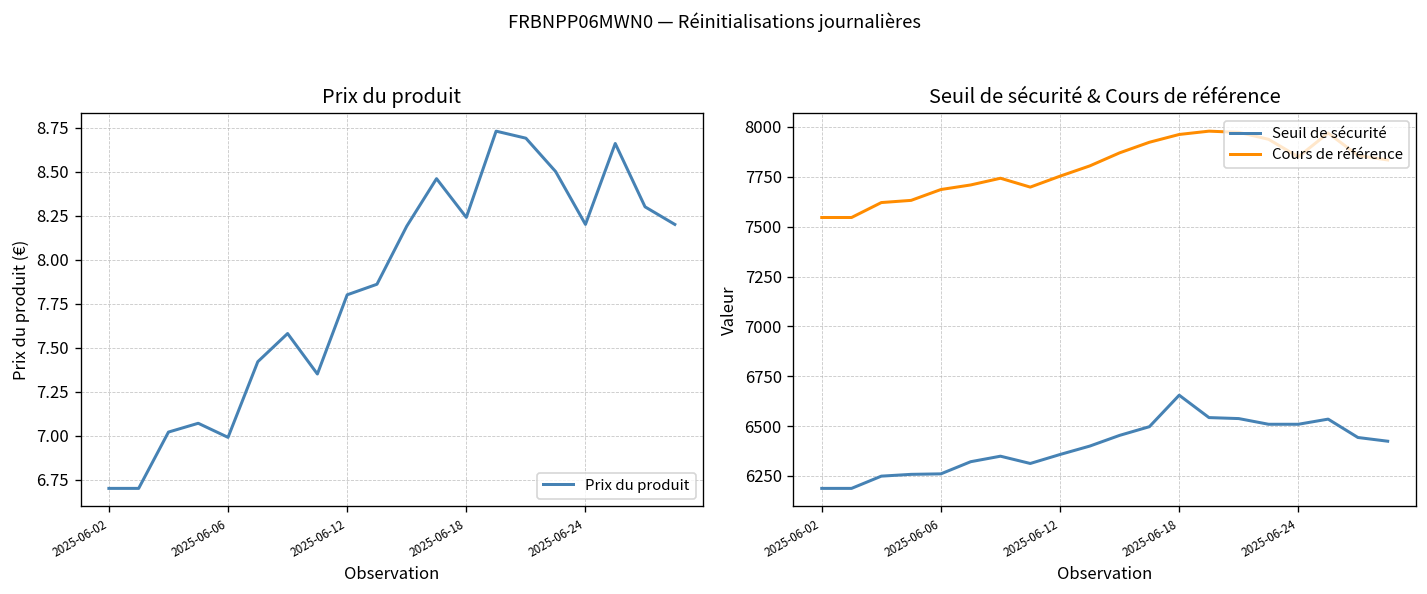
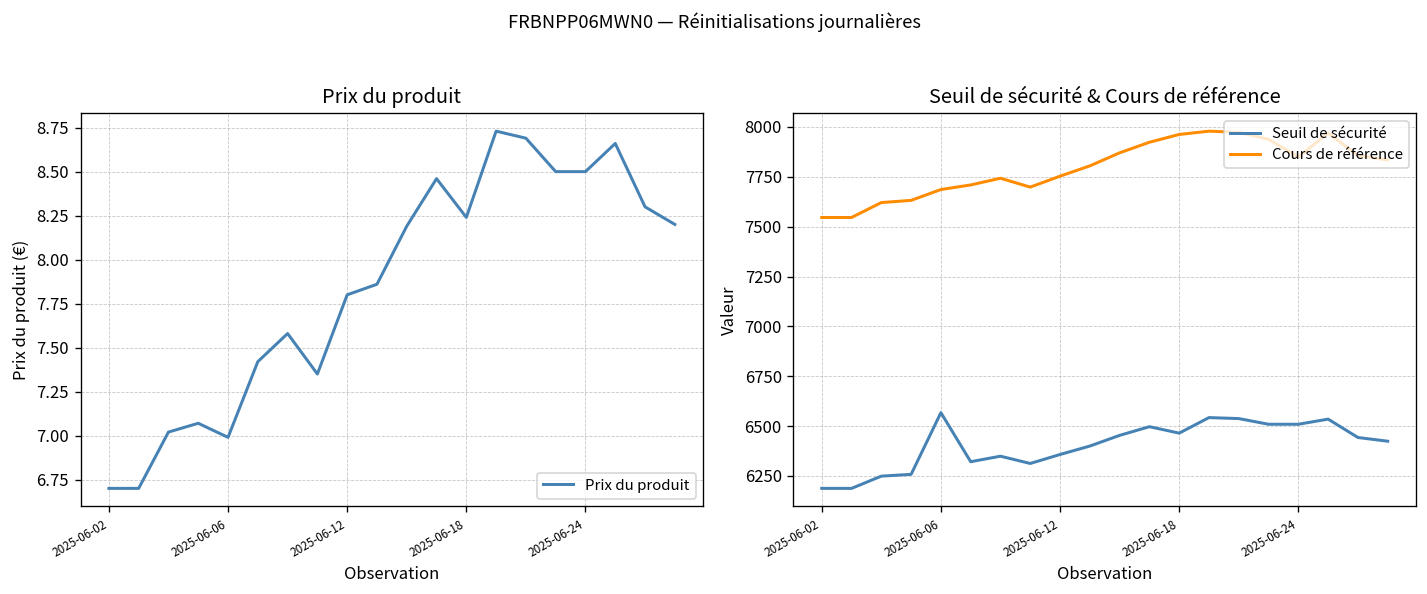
  {
    "Prix du produit": {
      "2025-06-02": 6.7,
      "2025-06-06": 7.0,
      "2025-06-12": 7.8,
      "2025-06-18": 8.24,
-     "2025-06-24": 8.2
+     "2025-06-24": 8.5
    },
    "Seuil de sécurité & Cours de référence": {
      "Seuil de sécurité": {
        "2025-06-02": 6190,
-       "2025-06-06": 6260,
+       "2025-06-06": 6570,
        "2025-06-12": 6360,
-       "2025-06-18": 6660,
+       "2025-06-18": 6460,
        "2025-06-24": 6510
      },
      "Cours de référence": {
        "2025-06-02": 7550,
        "2025-06-06": 7690,
        "2025-06-12": 7750,
        "2025-06-18": 7960
      }
    }
  }
